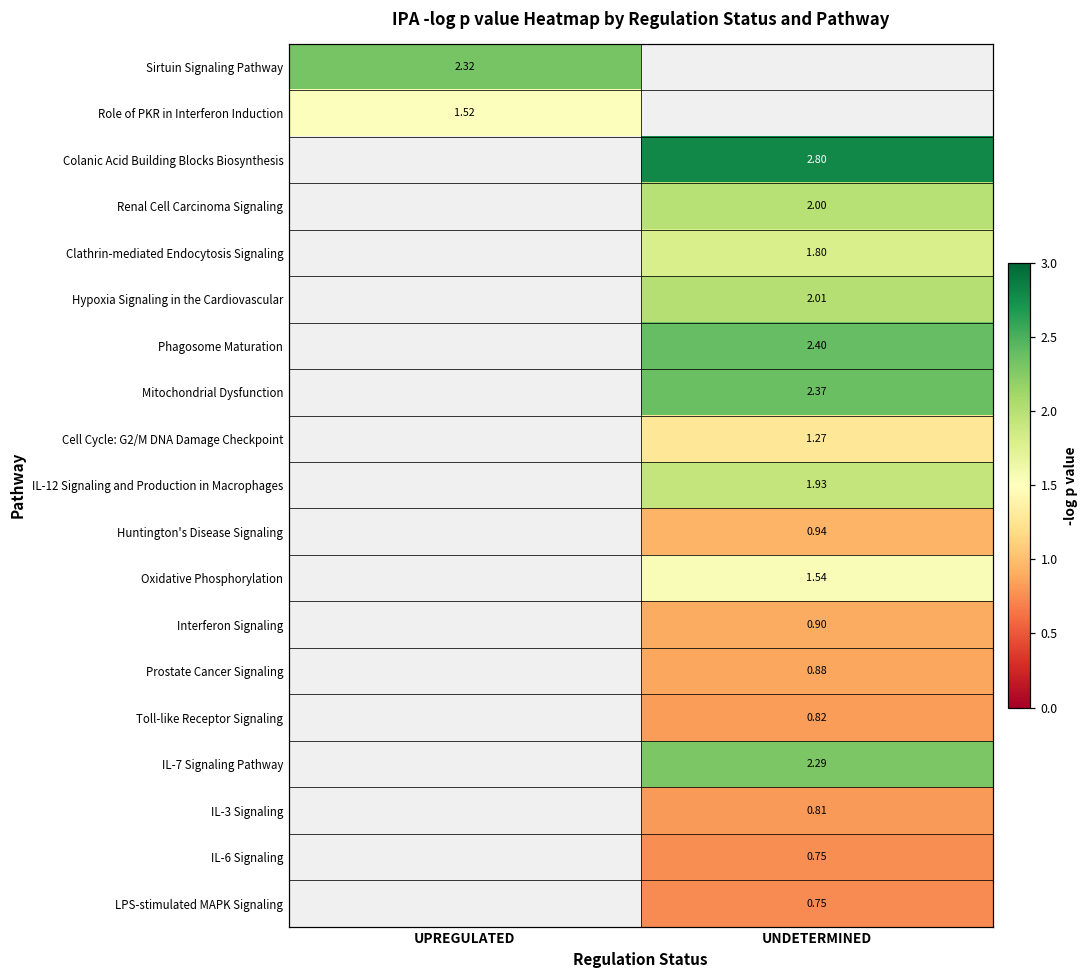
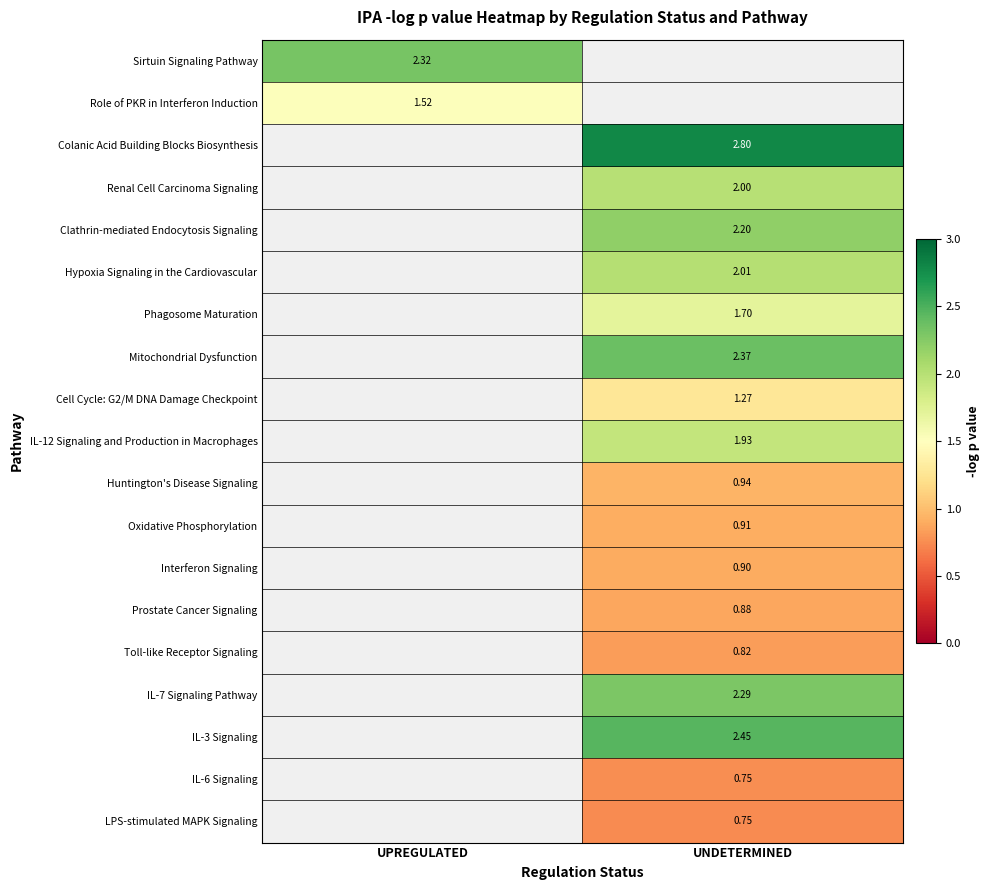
  {
    "Sirtuin Signaling Pathway": {
      "UPREGULATED": 2.32
    },
    "Role of PKR in Interferon Induction": {
      "UPREGULATED": 1.52
    },
    "Colanic Acid Building Blocks Biosynthesis": {
      "UNDETERMINED": 2.80
    },
    "Renal Cell Carcinoma Signaling": {
      "UNDETERMINED": 2.00
    },
    "Clathrin-mediated Endocytosis Signaling": {
-     "UNDETERMINED": 1.80
+     "UNDETERMINED": 2.20
    },
    "Hypoxia Signaling in the Cardiovascular": {
      "UNDETERMINED": 2.01
    },
    "Phagosome Maturation": {
-     "UNDETERMINED": 2.40
+     "UNDETERMINED": 1.70
    },
    "Mitochondrial Dysfunction": {
      "UNDETERMINED": 2.37
    },
    "Cell Cycle: G2/M DNA Damage Checkpoint": {
      "UNDETERMINED": 1.27
    },
    "IL-12 Signaling and Production in Macrophages": {
      "UNDETERMINED": 1.93
    },
    "Huntington's Disease Signaling": {
      "UNDETERMINED": 0.94
    },
    "Oxidative Phosphorylation": {
-     "UNDETERMINED": 1.54
+     "UNDETERMINED": 0.91
    },
    "Interferon Signaling": {
      "UNDETERMINED": 0.90
    },
    "Prostate Cancer Signaling": {
      "UNDETERMINED": 0.88
    },
    "Toll-like Receptor Signaling": {
      "UNDETERMINED": 0.82
    },
    "IL-7 Signaling Pathway": {
      "UNDETERMINED": 2.29
    },
    "IL-3 Signaling": {
-     "UNDETERMINED": 0.81
+     "UNDETERMINED": 2.45
    },
    "IL-6 Signaling": {
      "UNDETERMINED": 0.75
    },
    "LPS-stimulated MAPK Signaling": {
      "UNDETERMINED": 0.75
    }
  }
